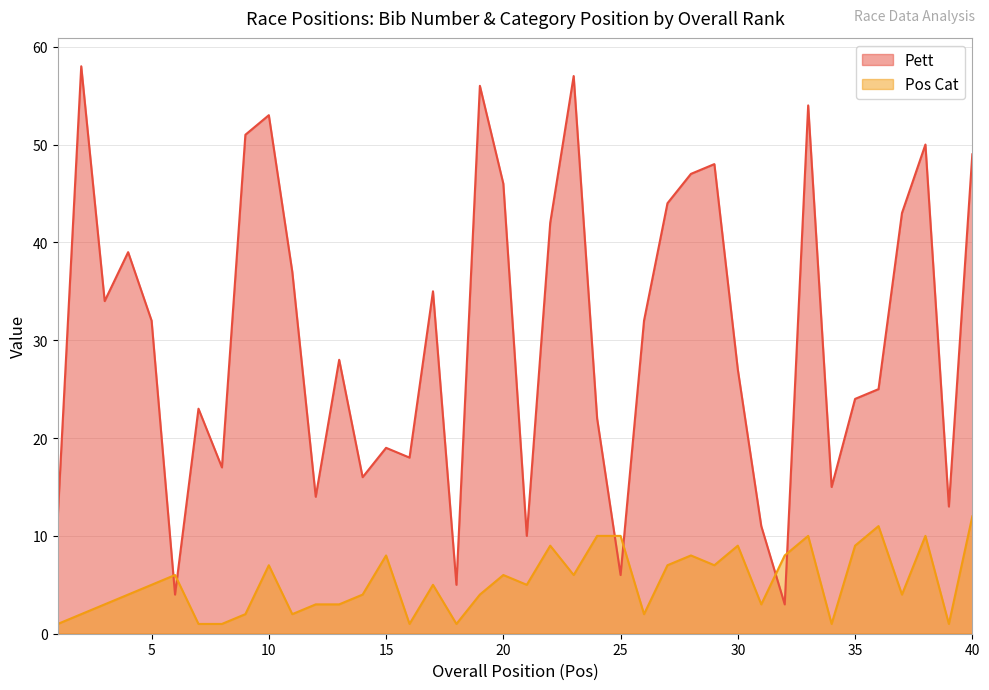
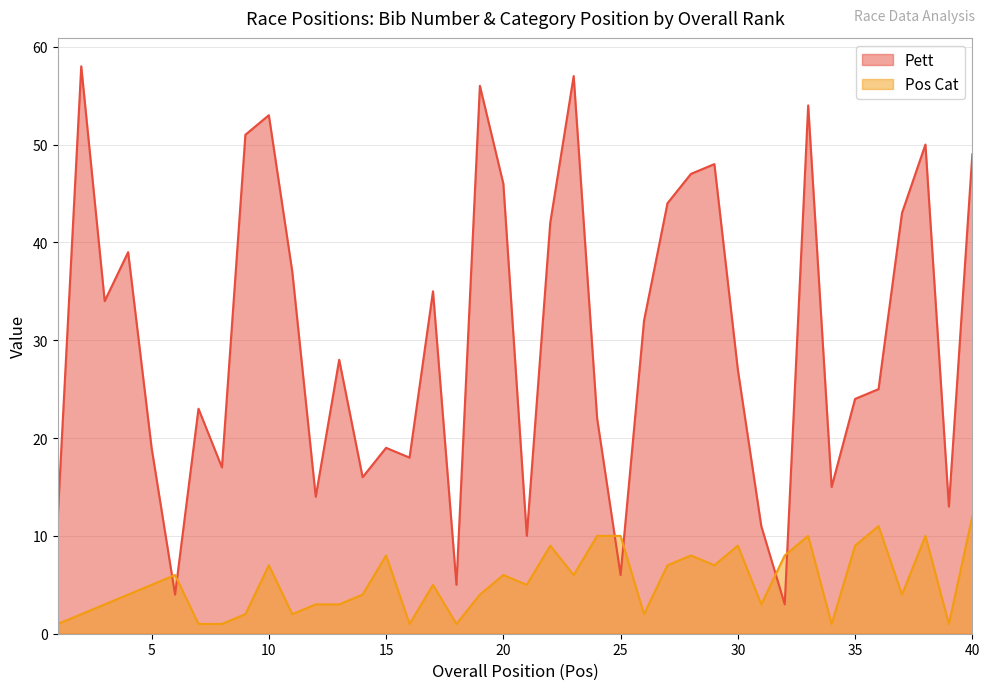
  {
    "Pett": {
-     "5": 32,
+     "5": 19,
      "10": 53,
      "15": 19,
      "20": 46,
      "25": 6,
      "30": 27,
      "35": 24,
      "40": 49
    },
    "Pos Cat": {
      "5": 5,
      "10": 7,
      "15": 8,
      "20": 6,
      "25": 10,
      "30": 9,
      "35": 9,
      "40": 12
    }
  }
